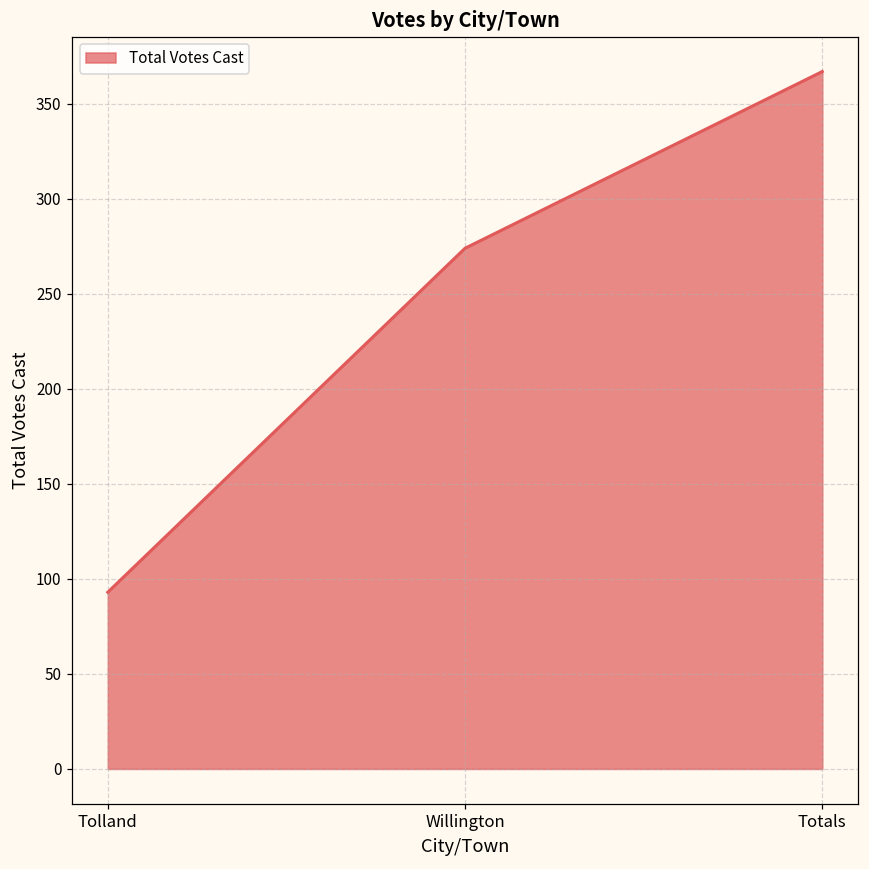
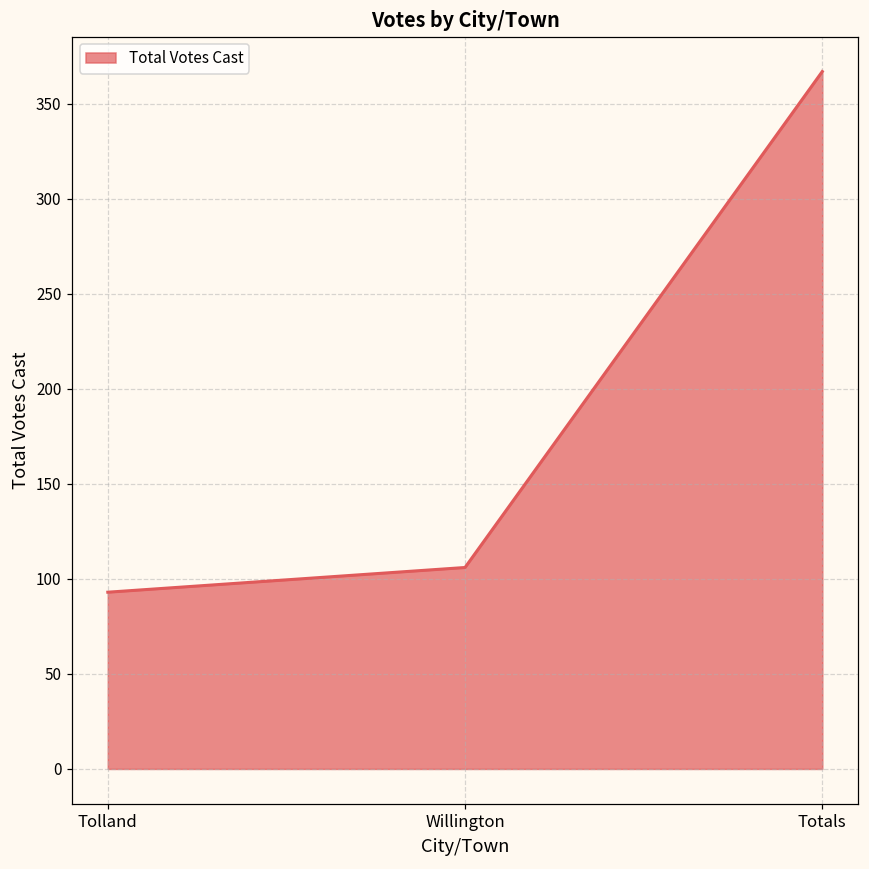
  {
    "Tolland": 93,
-   "Willington": 274,
+   "Willington": 106,
    "Totals": 367
  }
